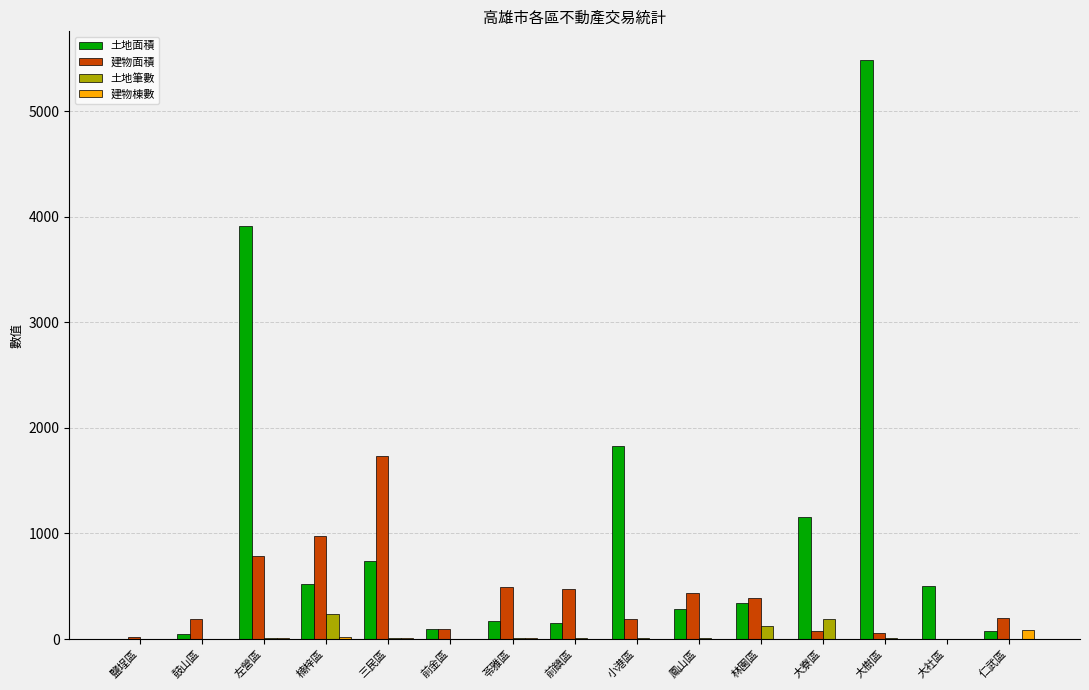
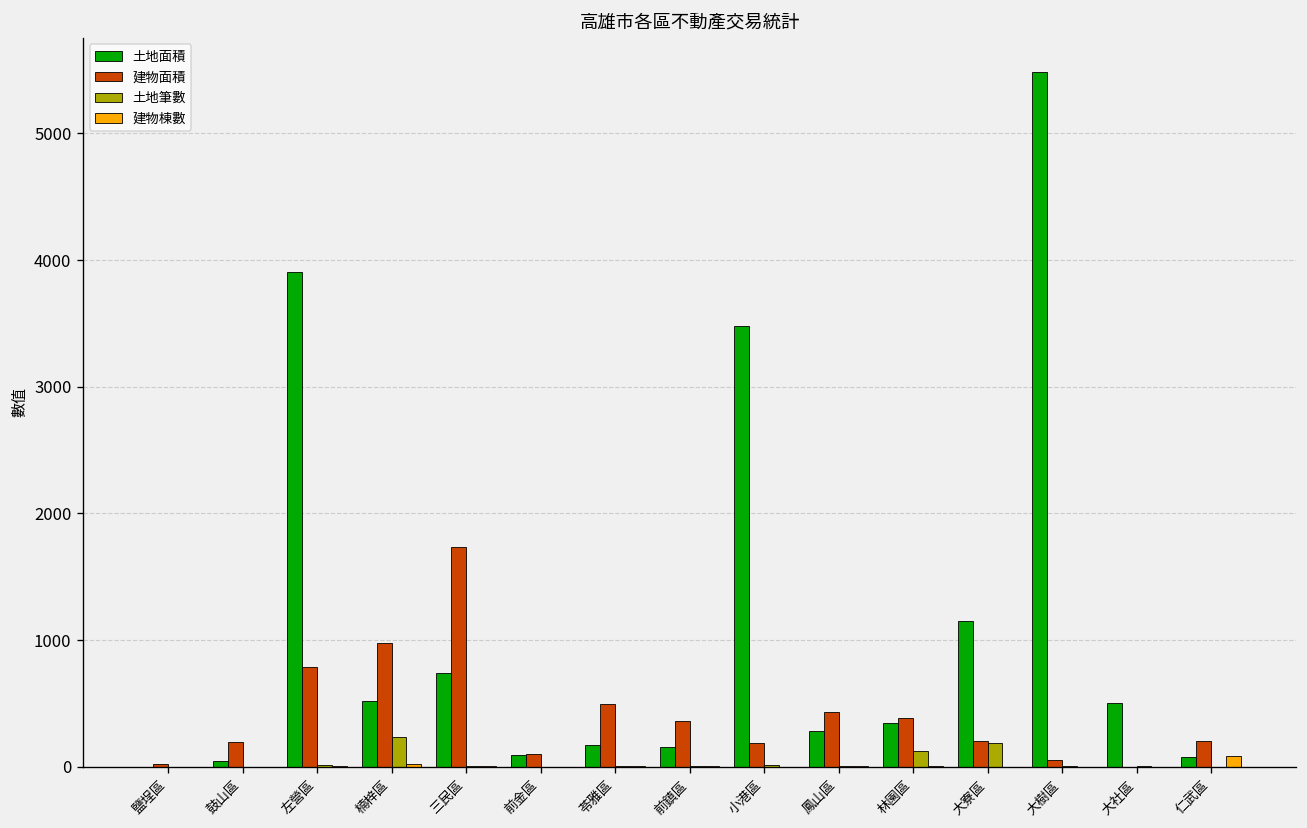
  {
    "土地面積": {
      "鹽埕區": 0,
      "鼓山區": 40,
      "左營區": 3910,
      "楠梓區": 520,
      "三民區": 740,
      "前金區": 90,
      "苓雅區": 170,
      "前鎮區": 160,
-     "小港區": 1830,
+     "小港區": 3480,
      "鳳山區": 280,
      "林園區": 350,
      "大寮區": 1160,
      "大樹區": 5480,
      "大社區": 500,
      "仁武區": 80
    },
    "建物面積": {
      "鹽埕區": 20,
      "鼓山區": 190,
      "左營區": 790,
      "楠梓區": 970,
      "三民區": 1740,
      "前金區": 100,
      "苓雅區": 500,
-     "前鎮區": 470,
+     "前鎮區": 360,
      "小港區": 190,
      "鳳山區": 430,
      "林園區": 390,
-     "大寮區": 80,
+     "大寮區": 210,
      "大樹區": 60,
      "大社區": 0,
      "仁武區": 200
    },
    "土地筆數": {
      "鹽埕區": 0,
      "楠梓區": 240,
      "林園區": 130,
      "大寮區": 190
    },
    "建物棟數": {
      "大社區": 0,
      "仁武區": 80
    }
  }
